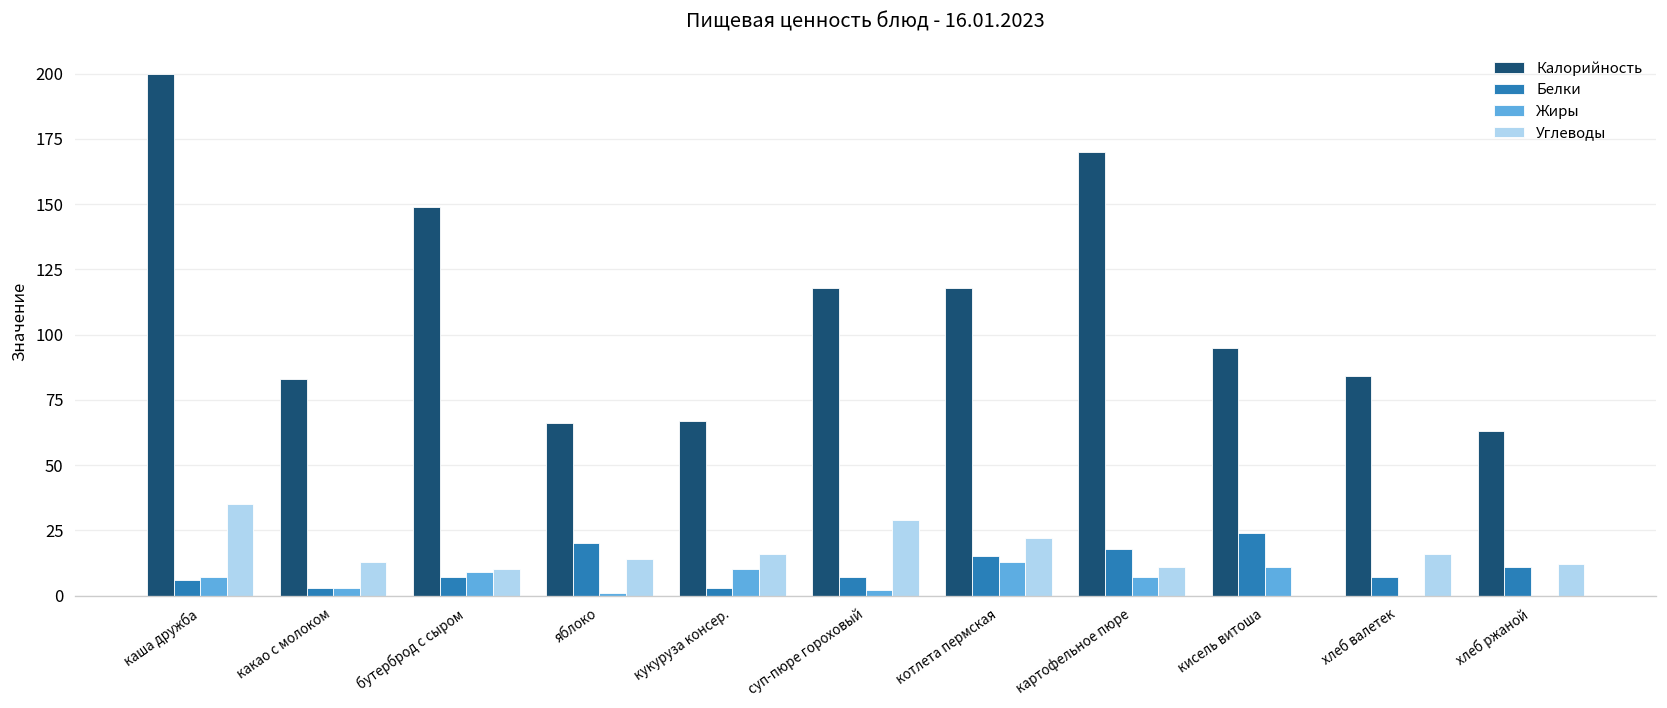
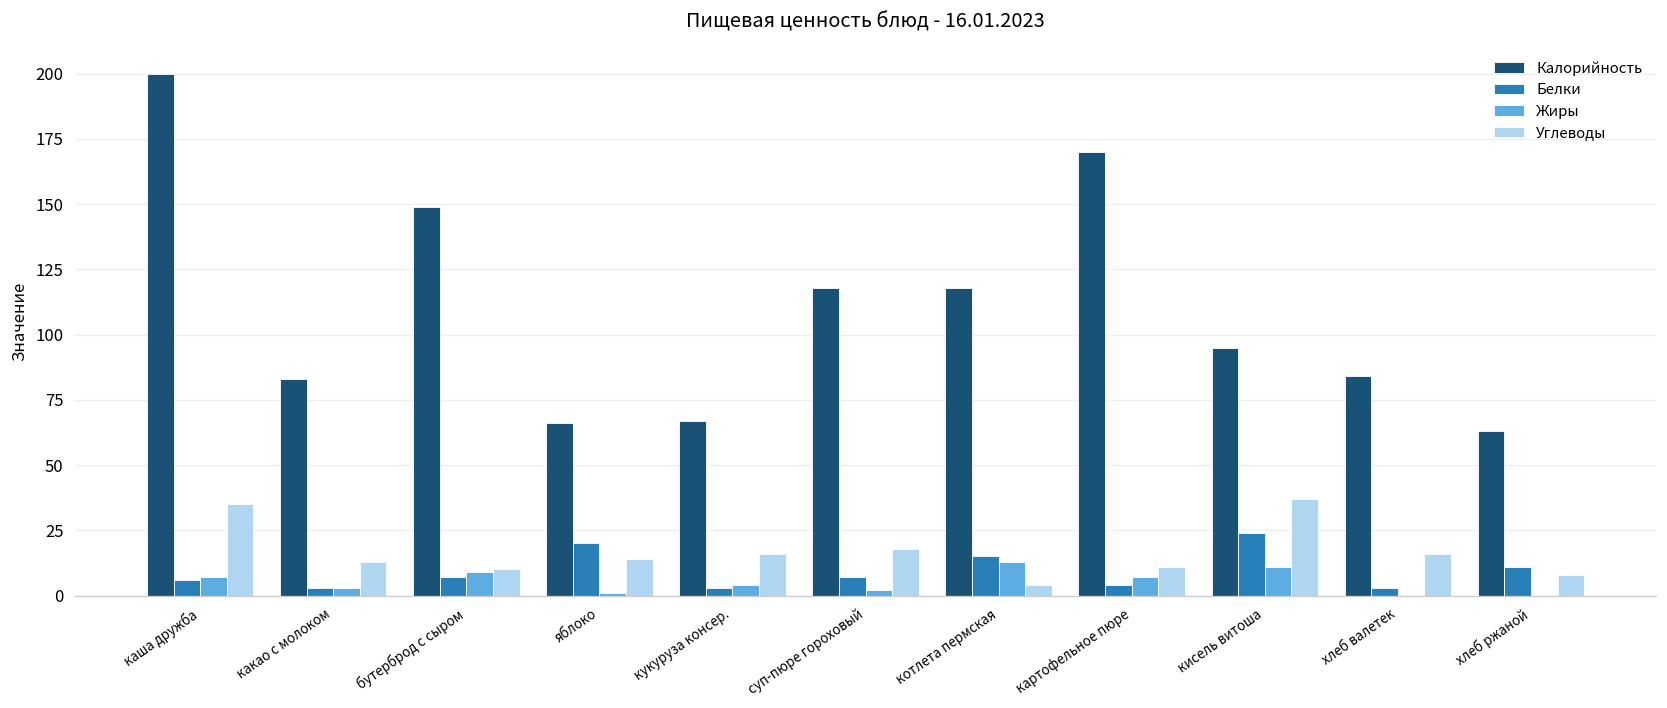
  {
    "Калорийность": {
      "каша дружба": 200,
      "какао с молоком": 83,
      "бутерброд с сыром": 149,
      "яблоко": 66,
      "кукуруза консер.": 67,
      "суп-пюре гороховый": 118,
      "котлета пермская": 118,
      "картофельное пюре": 170,
      "кисель витоша": 95,
      "хлеб валетек": 84,
      "хлеб ржаной": 63
    },
    "Белки": {
      "каша дружба": 6,
      "какао с молоком": 3,
      "бутерброд с сыром": 7,
      "яблоко": 20,
      "кукуруза консер.": 3,
      "суп-пюре гороховый": 7,
      "котлета пермская": 15,
-     "картофельное пюре": 18,
+     "картофельное пюре": 4,
      "кисель витоша": 24,
-     "хлеб валетек": 7,
+     "хлеб валетек": 3,
      "хлеб ржаной": 11
    },
    "Жиры": {
      "каша дружба": 7,
      "какао с молоком": 3,
      "бутерброд с сыром": 9,
-     "кукуруза консер.": 10,
+     "кукуруза консер.": 4,
      "суп-пюре гороховый": 2,
      "котлета пермская": 13,
      "картофельное пюре": 7,
      "кисель витоша": 11,
      "хлеб валетек": 0,
      "хлеб ржаной": 0
    },
    "Углеводы": {
      "каша дружба": 35,
      "какао с молоком": 13,
      "бутерброд с сыром": 10,
      "яблоко": 14,
      "кукуруза консер.": 16,
-     "суп-пюре гороховый": 29,
-     "котлета пермская": 22,
+     "суп-пюре гороховый": 18,
+     "котлета пермская": 4,
      "картофельное пюре": 11,
-     "кисель витоша": 0,
+     "кисель витоша": 37,
      "хлеб валетек": 16,
-     "хлеб ржаной": 12
+     "хлеб ржаной": 8
    }
  }
